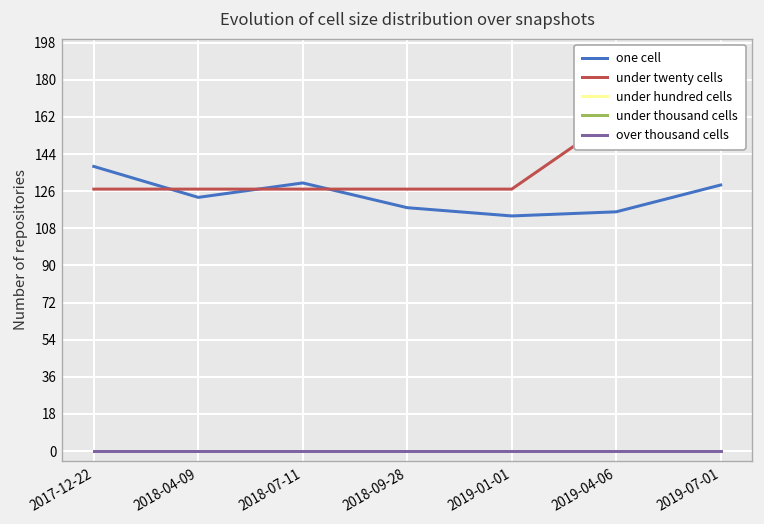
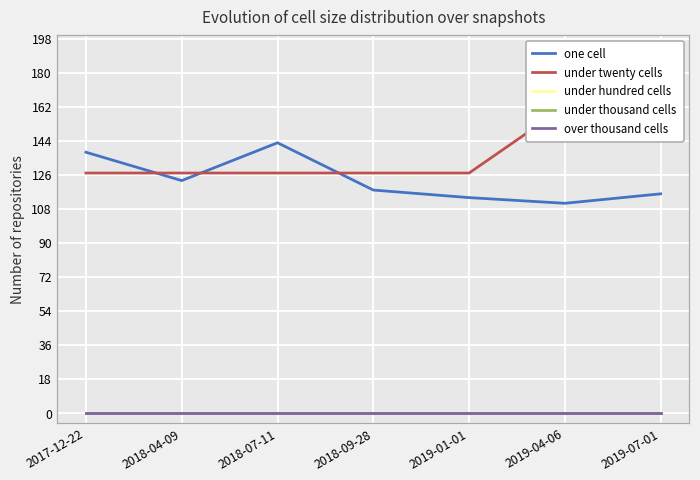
  {
    "one cell": {
      "2017-12-22": 138,
      "2018-04-09": 123,
-     "2018-07-11": 130,
+     "2018-07-11": 143,
      "2018-09-28": 118,
      "2019-01-01": 114,
-     "2019-04-06": 116,
-     "2019-07-01": 129
+     "2019-04-06": 111,
+     "2019-07-01": 116
    },
    "under twenty cells": {
      "2017-12-22": 127,
      "2018-04-09": 127,
      "2018-07-11": 127,
      "2018-09-28": 127,
      "2019-01-01": 127
    },
    "over thousand cells": {
      "2017-12-22": 0,
      "2018-04-09": 0,
      "2018-07-11": 0,
      "2018-09-28": 0,
      "2019-01-01": 0,
      "2019-04-06": 0,
      "2019-07-01": 0
    }
  }
